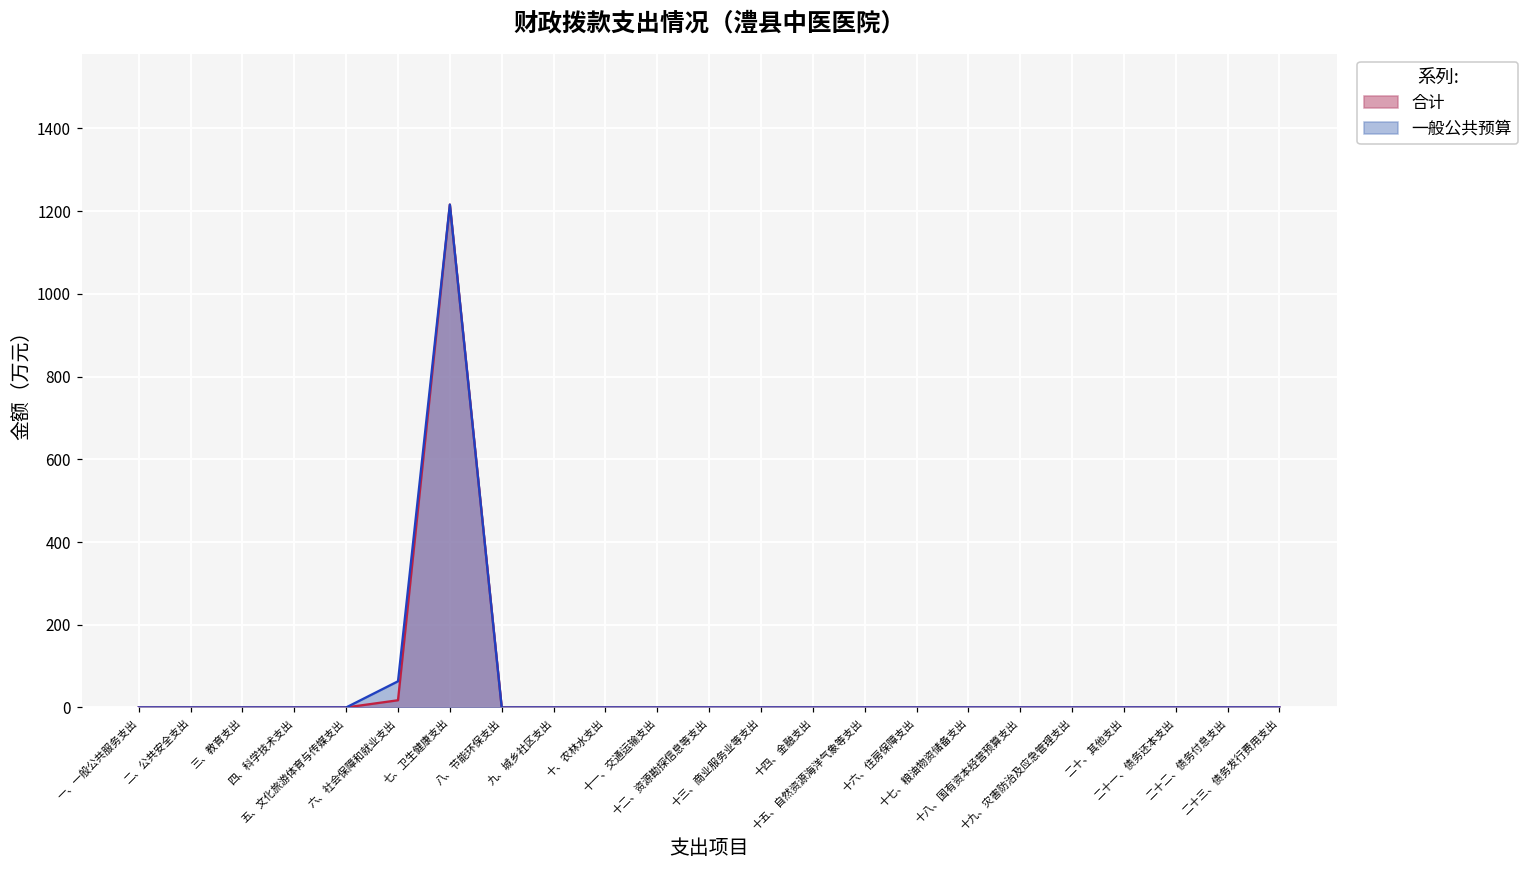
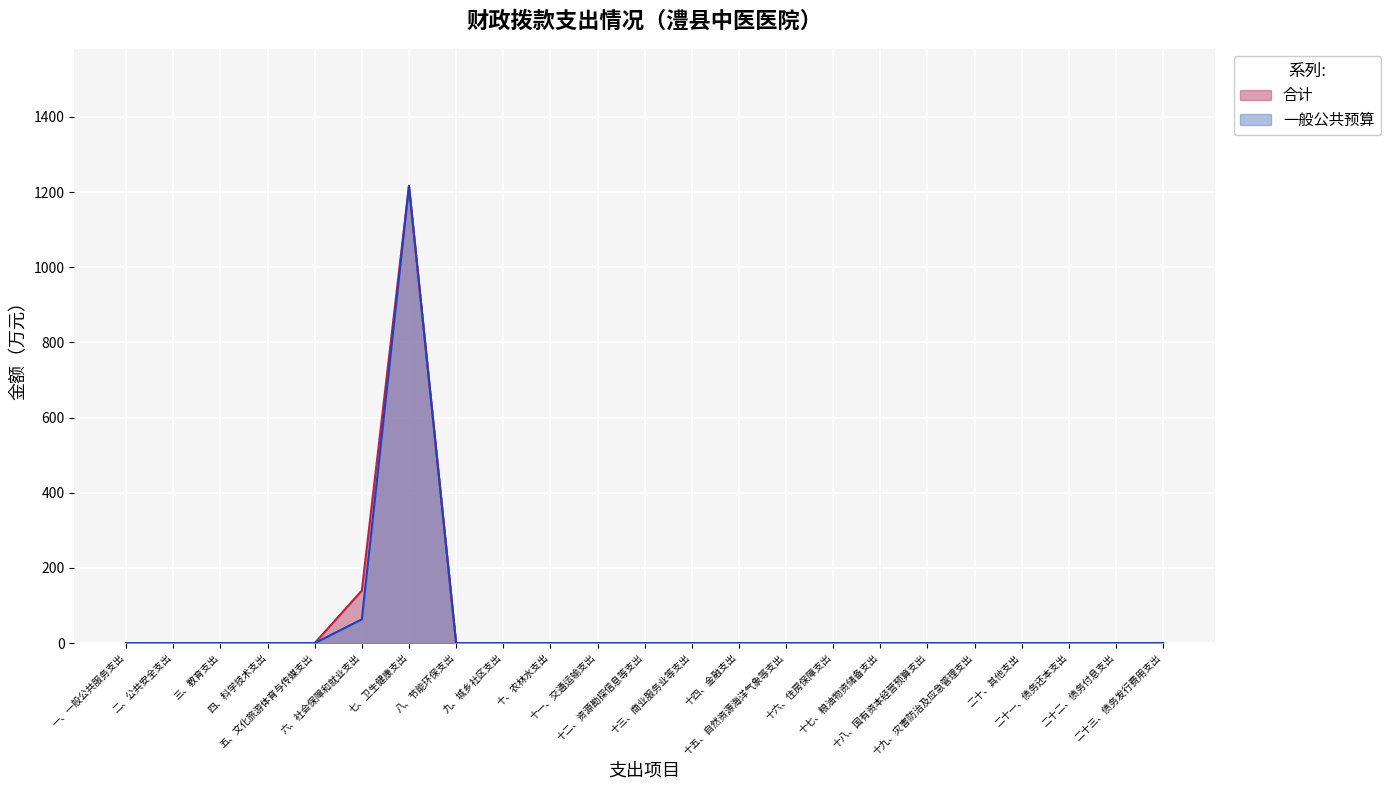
  {
    "合计": {
-     "六、社会保障和就业支出": 20
+     "六、社会保障和就业支出": 140
    },
    "一般公共预算": {
      "六、社会保障和就业支出": 60
    }
  }
